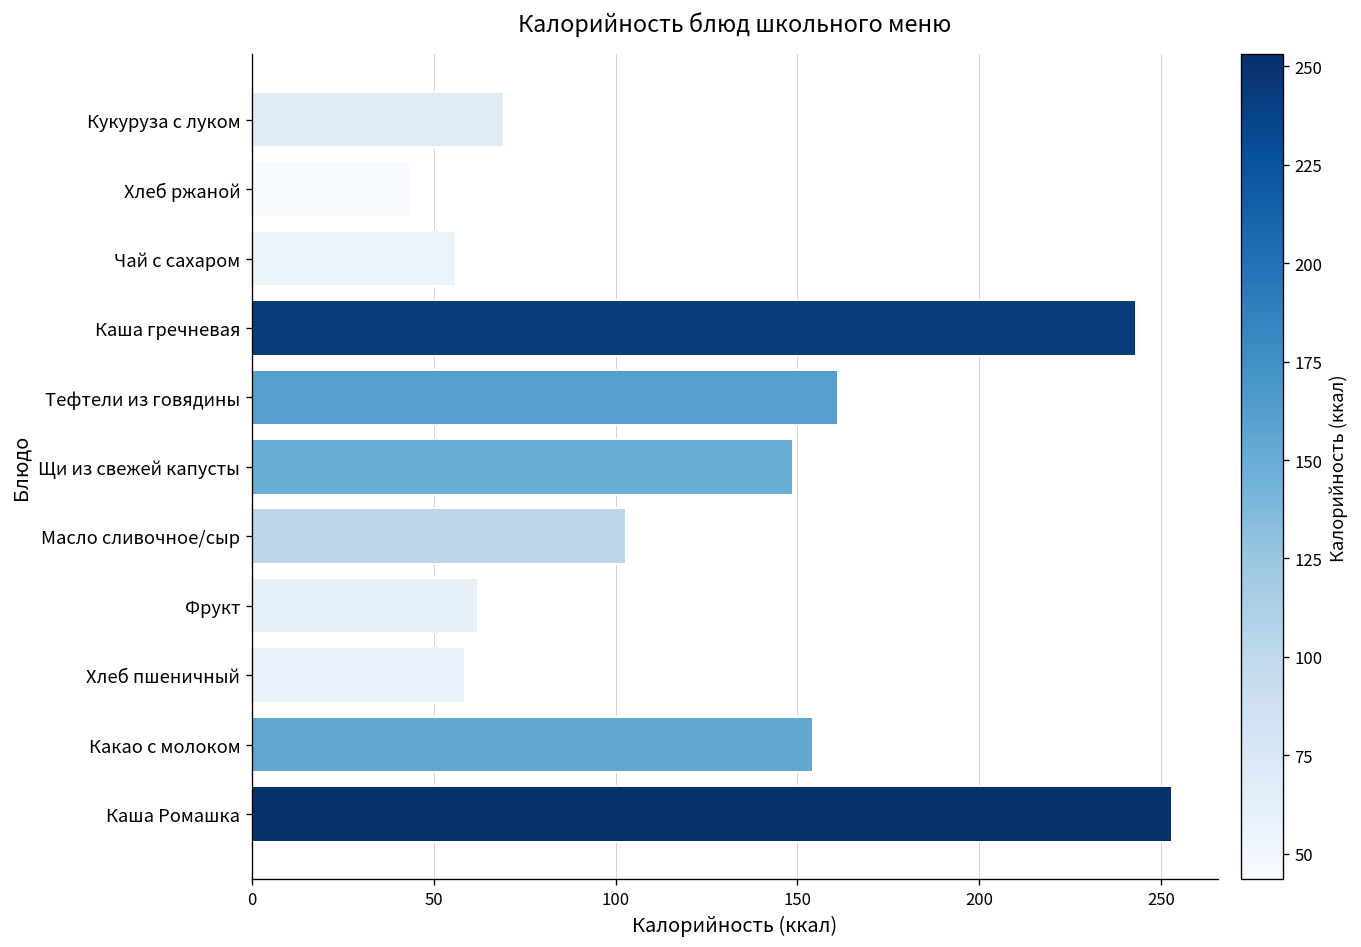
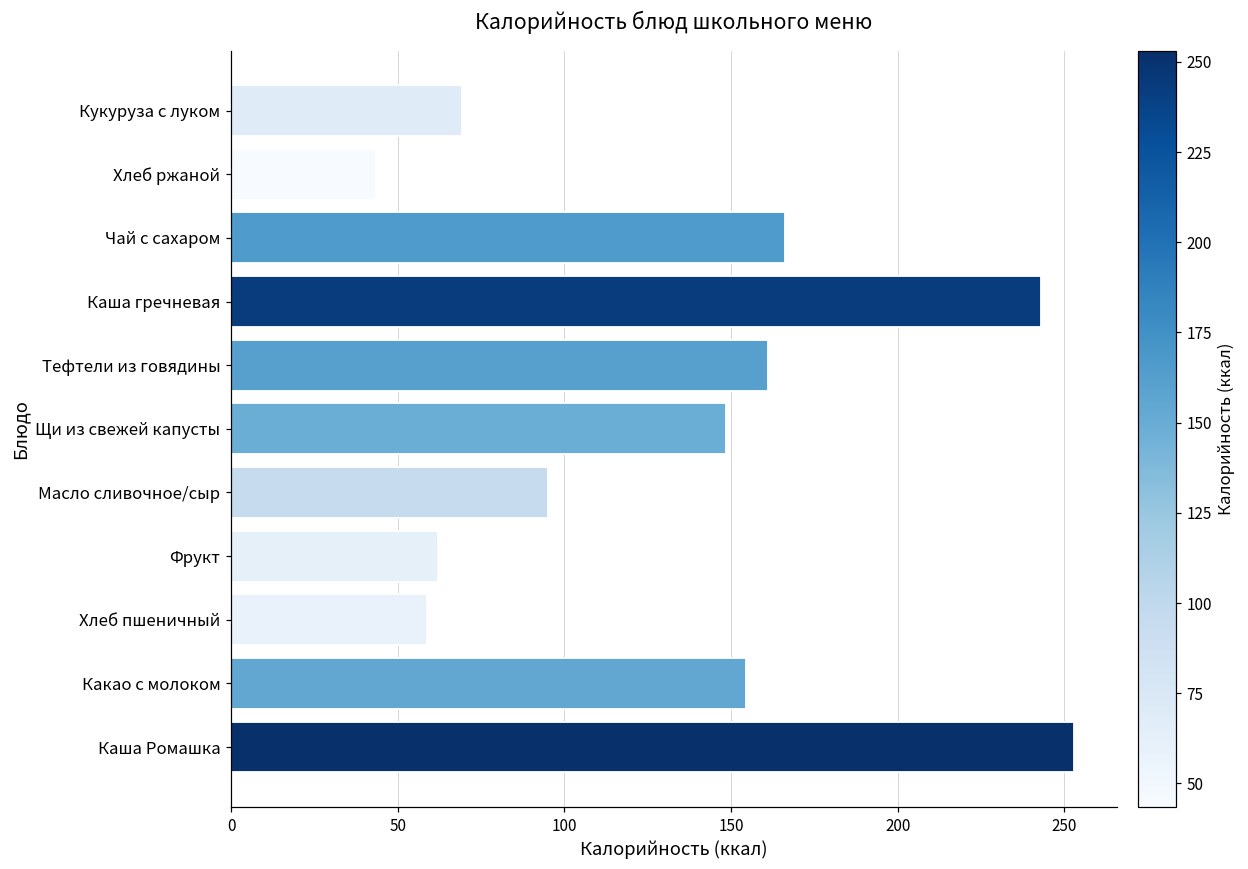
  {
    "Кукуруза с луком": 69,
    "Хлеб ржаной": 44,
-   "Чай с сахаром": 56,
+   "Чай с сахаром": 166,
    "Каша гречневая": 243,
    "Тефтели из говядины": 161,
    "Щи из свежей капусты": 149,
-   "Масло сливочное/сыр": 103,
+   "Масло сливочное/сыр": 95,
    "Фрукт": 62,
    "Хлеб пшеничный": 59,
    "Какао с молоком": 154,
    "Каша Ромашка": 253
  }
